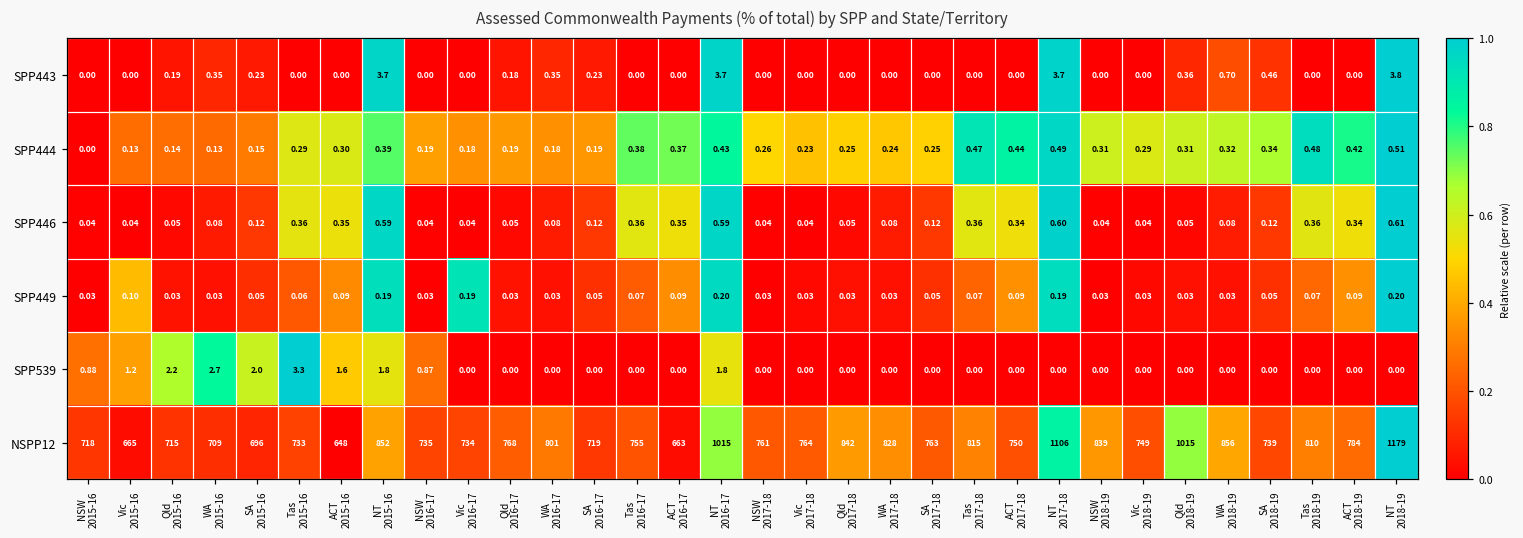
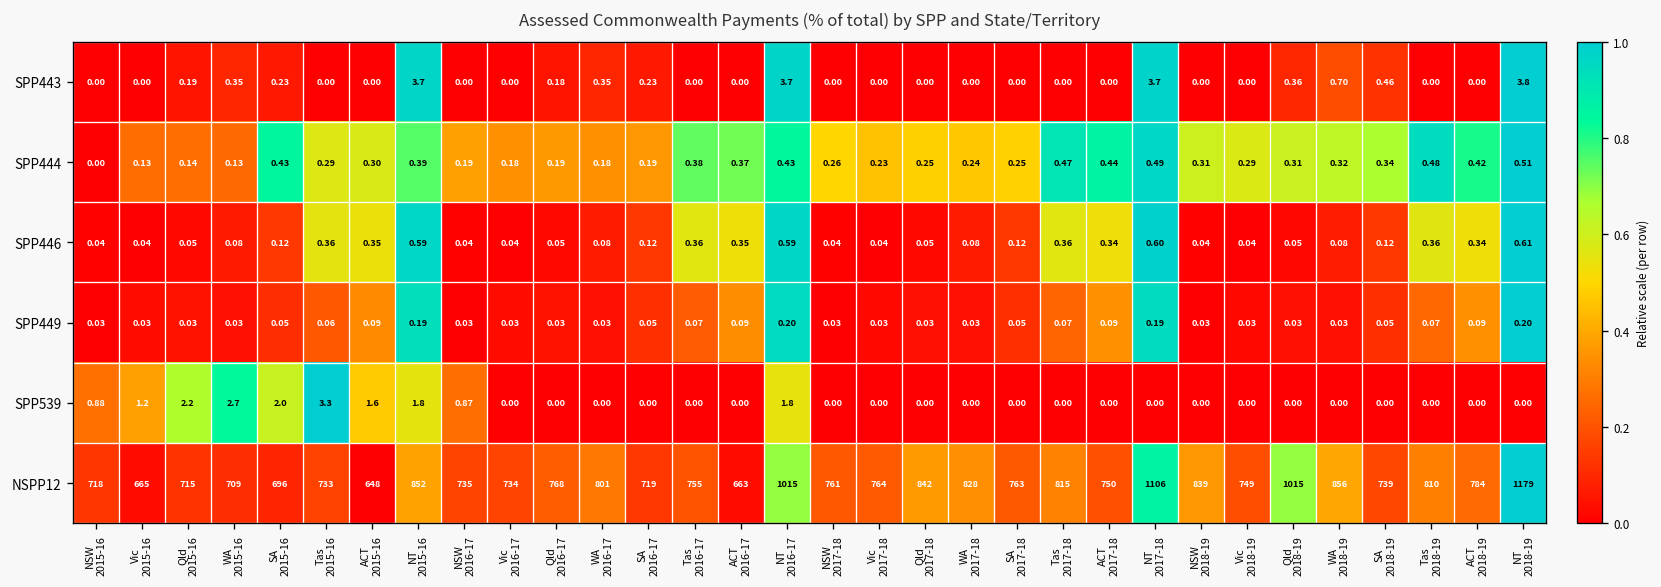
  {
    "SPP443": {
      "NSW 2015-16": 0.00,
      "Vic 2015-16": 0.00,
      "Qld 2015-16": 0.19,
      "WA 2015-16": 0.35,
      "SA 2015-16": 0.23,
      "Tas 2015-16": 0.00,
      "ACT 2015-16": 0.00,
      "NT 2015-16": 3.7,
      "NSW 2016-17": 0.00,
      "Vic 2016-17": 0.00,
      "Qld 2016-17": 0.18,
      "WA 2016-17": 0.35,
      "SA 2016-17": 0.23,
      "Tas 2016-17": 0.00,
      "ACT 2016-17": 0.00,
      "NT 2016-17": 3.7,
      "NSW 2017-18": 0.00,
      "Vic 2017-18": 0.00,
      "Qld 2017-18": 0.00,
      "WA 2017-18": 0.00,
      "SA 2017-18": 0.00,
      "Tas 2017-18": 0.00,
      "ACT 2017-18": 0.00,
      "NT 2017-18": 3.7,
      "NSW 2018-19": 0.00,
      "Vic 2018-19": 0.00,
      "Qld 2018-19": 0.36,
      "WA 2018-19": 0.70,
      "SA 2018-19": 0.46,
      "Tas 2018-19": 0.00,
      "ACT 2018-19": 0.00,
      "NT 2018-19": 3.8
    },
    "SPP444": {
      "NSW 2015-16": 0.00,
      "Vic 2015-16": 0.13,
      "Qld 2015-16": 0.14,
      "WA 2015-16": 0.13,
-     "SA 2015-16": 0.15,
+     "SA 2015-16": 0.43,
      "Tas 2015-16": 0.29,
      "ACT 2015-16": 0.30,
      "NT 2015-16": 0.39,
      "NSW 2016-17": 0.19,
      "Vic 2016-17": 0.18,
      "Qld 2016-17": 0.19,
      "WA 2016-17": 0.18,
      "SA 2016-17": 0.19,
      "Tas 2016-17": 0.38,
      "ACT 2016-17": 0.37,
      "NT 2016-17": 0.43,
      "NSW 2017-18": 0.26,
      "Vic 2017-18": 0.23,
      "Qld 2017-18": 0.25,
      "WA 2017-18": 0.24,
      "SA 2017-18": 0.25,
      "Tas 2017-18": 0.47,
      "ACT 2017-18": 0.44,
      "NT 2017-18": 0.49,
      "NSW 2018-19": 0.31,
      "Vic 2018-19": 0.29,
      "Qld 2018-19": 0.31,
      "WA 2018-19": 0.32,
      "SA 2018-19": 0.34,
      "Tas 2018-19": 0.48,
      "ACT 2018-19": 0.42,
      "NT 2018-19": 0.51
    },
    "SPP446": {
      "NSW 2015-16": 0.04,
      "Vic 2015-16": 0.04,
      "Qld 2015-16": 0.05,
      "WA 2015-16": 0.08,
      "SA 2015-16": 0.12,
      "Tas 2015-16": 0.36,
      "ACT 2015-16": 0.35,
      "NT 2015-16": 0.59,
      "NSW 2016-17": 0.04,
      "Vic 2016-17": 0.04,
      "Qld 2016-17": 0.05,
      "WA 2016-17": 0.08,
      "SA 2016-17": 0.12,
      "Tas 2016-17": 0.36,
      "ACT 2016-17": 0.35,
      "NT 2016-17": 0.59,
      "NSW 2017-18": 0.04,
      "Vic 2017-18": 0.04,
      "Qld 2017-18": 0.05,
      "WA 2017-18": 0.08,
      "SA 2017-18": 0.12,
      "Tas 2017-18": 0.36,
      "ACT 2017-18": 0.34,
      "NT 2017-18": 0.60,
      "NSW 2018-19": 0.04,
      "Vic 2018-19": 0.04,
      "Qld 2018-19": 0.05,
      "WA 2018-19": 0.08,
      "SA 2018-19": 0.12,
      "Tas 2018-19": 0.36,
      "ACT 2018-19": 0.34,
      "NT 2018-19": 0.61
    },
    "SPP449": {
      "NSW 2015-16": 0.03,
-     "Vic 2015-16": 0.10,
+     "Vic 2015-16": 0.03,
      "Qld 2015-16": 0.03,
      "WA 2015-16": 0.03,
      "SA 2015-16": 0.05,
      "Tas 2015-16": 0.06,
      "ACT 2015-16": 0.09,
      "NT 2015-16": 0.19,
      "NSW 2016-17": 0.03,
-     "Vic 2016-17": 0.19,
+     "Vic 2016-17": 0.03,
      "Qld 2016-17": 0.03,
      "WA 2016-17": 0.03,
      "SA 2016-17": 0.05,
      "Tas 2016-17": 0.07,
      "ACT 2016-17": 0.09,
      "NT 2016-17": 0.20,
      "NSW 2017-18": 0.03,
      "Vic 2017-18": 0.03,
      "Qld 2017-18": 0.03,
      "WA 2017-18": 0.03,
      "SA 2017-18": 0.05,
      "Tas 2017-18": 0.07,
      "ACT 2017-18": 0.09,
      "NT 2017-18": 0.19,
      "NSW 2018-19": 0.03,
      "Vic 2018-19": 0.03,
      "Qld 2018-19": 0.03,
      "WA 2018-19": 0.03,
      "SA 2018-19": 0.05,
      "Tas 2018-19": 0.07,
      "ACT 2018-19": 0.09,
      "NT 2018-19": 0.20
    },
    "SPP539": {
      "NSW 2015-16": 0.88,
      "Vic 2015-16": 1.2,
      "Qld 2015-16": 2.2,
      "WA 2015-16": 2.7,
      "SA 2015-16": 2.0,
      "Tas 2015-16": 3.3,
      "ACT 2015-16": 1.6,
      "NT 2015-16": 1.8,
      "NSW 2016-17": 0.87,
      "Vic 2016-17": 0.00,
      "Qld 2016-17": 0.00,
      "WA 2016-17": 0.00,
      "SA 2016-17": 0.00,
      "Tas 2016-17": 0.00,
      "ACT 2016-17": 0.00,
      "NT 2016-17": 1.8,
      "NSW 2017-18": 0.00,
      "Vic 2017-18": 0.00,
      "Qld 2017-18": 0.00,
      "WA 2017-18": 0.00,
      "SA 2017-18": 0.00,
      "Tas 2017-18": 0.00,
      "ACT 2017-18": 0.00,
      "NT 2017-18": 0.00,
      "NSW 2018-19": 0.00,
      "Vic 2018-19": 0.00,
      "Qld 2018-19": 0.00,
      "WA 2018-19": 0.00,
      "SA 2018-19": 0.00,
      "Tas 2018-19": 0.00,
      "ACT 2018-19": 0.00,
      "NT 2018-19": 0.00
    },
    "NSPP12": {
      "NSW 2015-16": 718,
      "Vic 2015-16": 665,
      "Qld 2015-16": 715,
      "WA 2015-16": 709,
      "SA 2015-16": 696,
      "Tas 2015-16": 733,
      "ACT 2015-16": 648,
      "NT 2015-16": 852,
      "NSW 2016-17": 735,
      "Vic 2016-17": 734,
      "Qld 2016-17": 768,
      "WA 2016-17": 801,
      "SA 2016-17": 719,
      "Tas 2016-17": 755,
      "ACT 2016-17": 663,
      "NT 2016-17": 1015,
      "NSW 2017-18": 761,
      "Vic 2017-18": 764,
      "Qld 2017-18": 842,
      "WA 2017-18": 828,
      "SA 2017-18": 763,
      "Tas 2017-18": 815,
      "ACT 2017-18": 750,
      "NT 2017-18": 1106,
      "NSW 2018-19": 839,
      "Vic 2018-19": 749,
      "Qld 2018-19": 1015,
      "WA 2018-19": 856,
      "SA 2018-19": 739,
      "Tas 2018-19": 810,
      "ACT 2018-19": 784,
      "NT 2018-19": 1179
    }
  }
